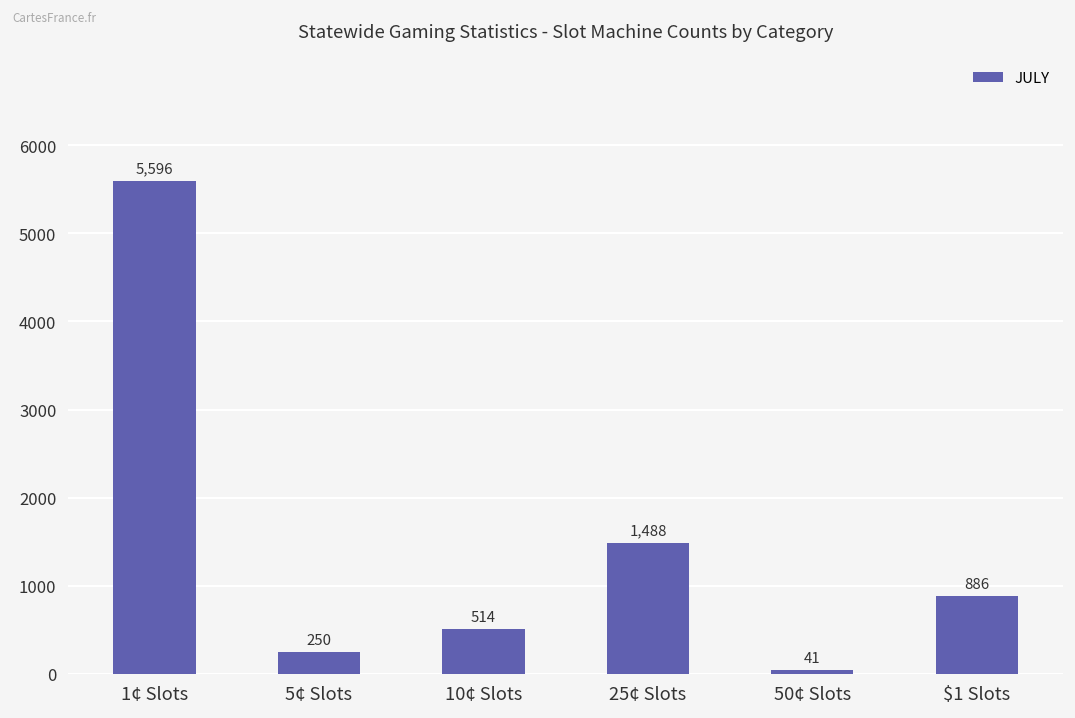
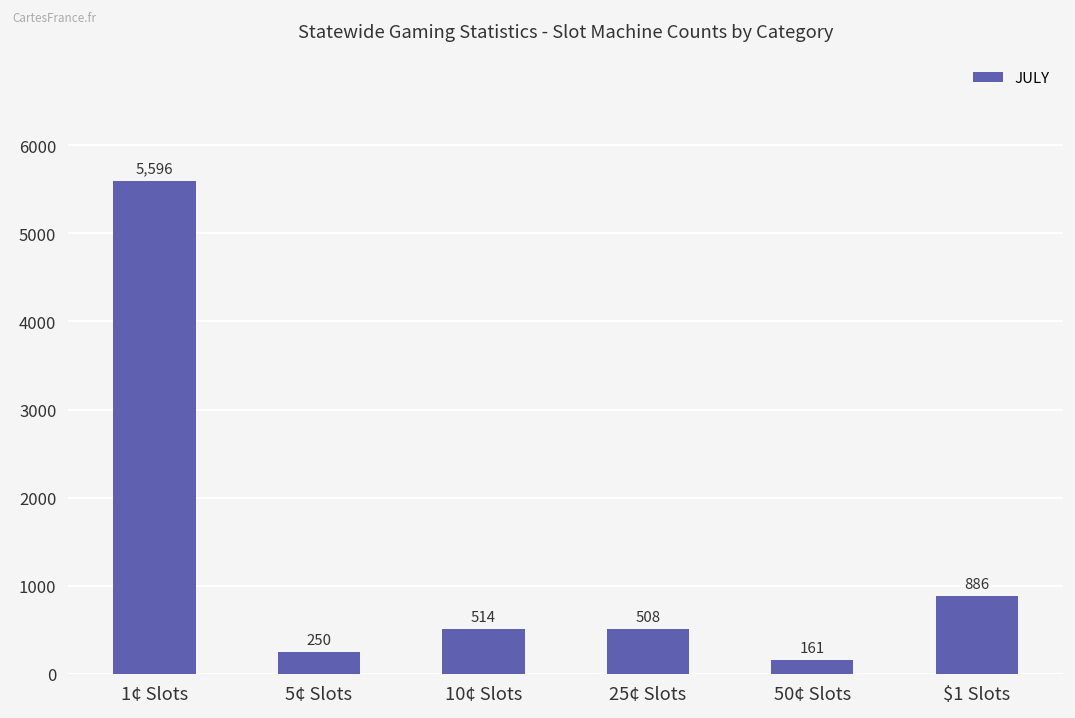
  {
    "1¢ Slots": "5,596",
    "5¢ Slots": "250",
    "10¢ Slots": "514",
-   "25¢ Slots": "1,488",
-   "50¢ Slots": "41",
+   "25¢ Slots": "508",
+   "50¢ Slots": "161",
    "$1 Slots": "886"
  }
